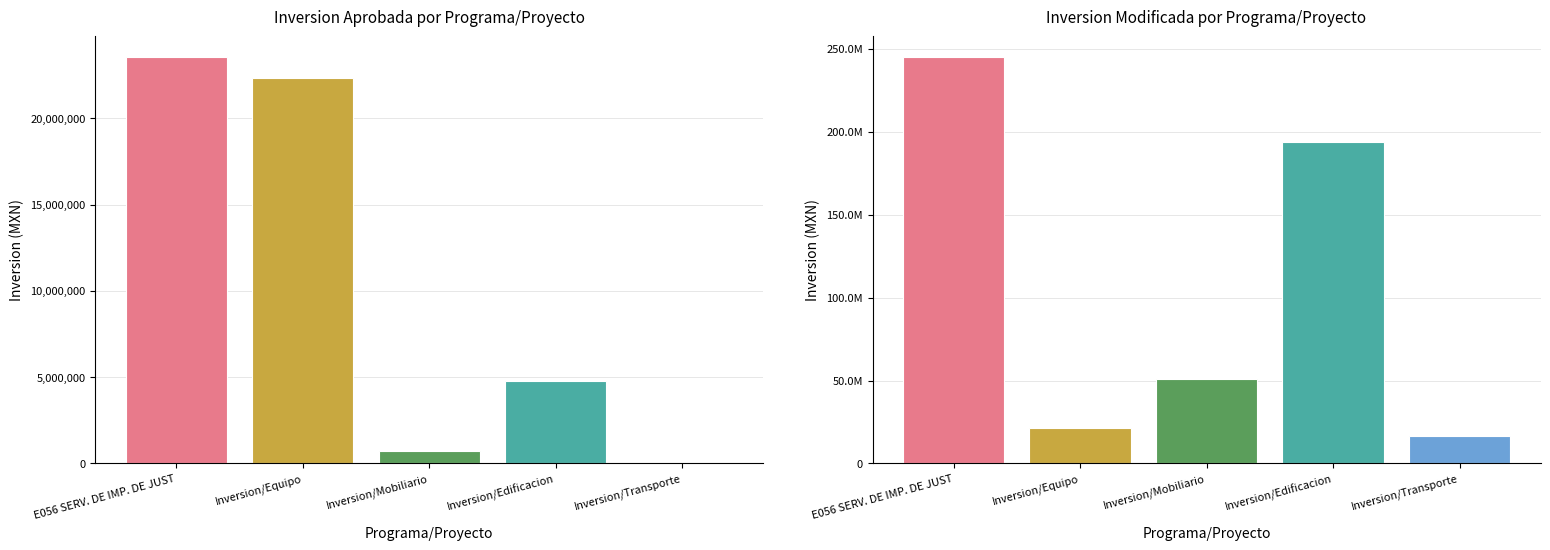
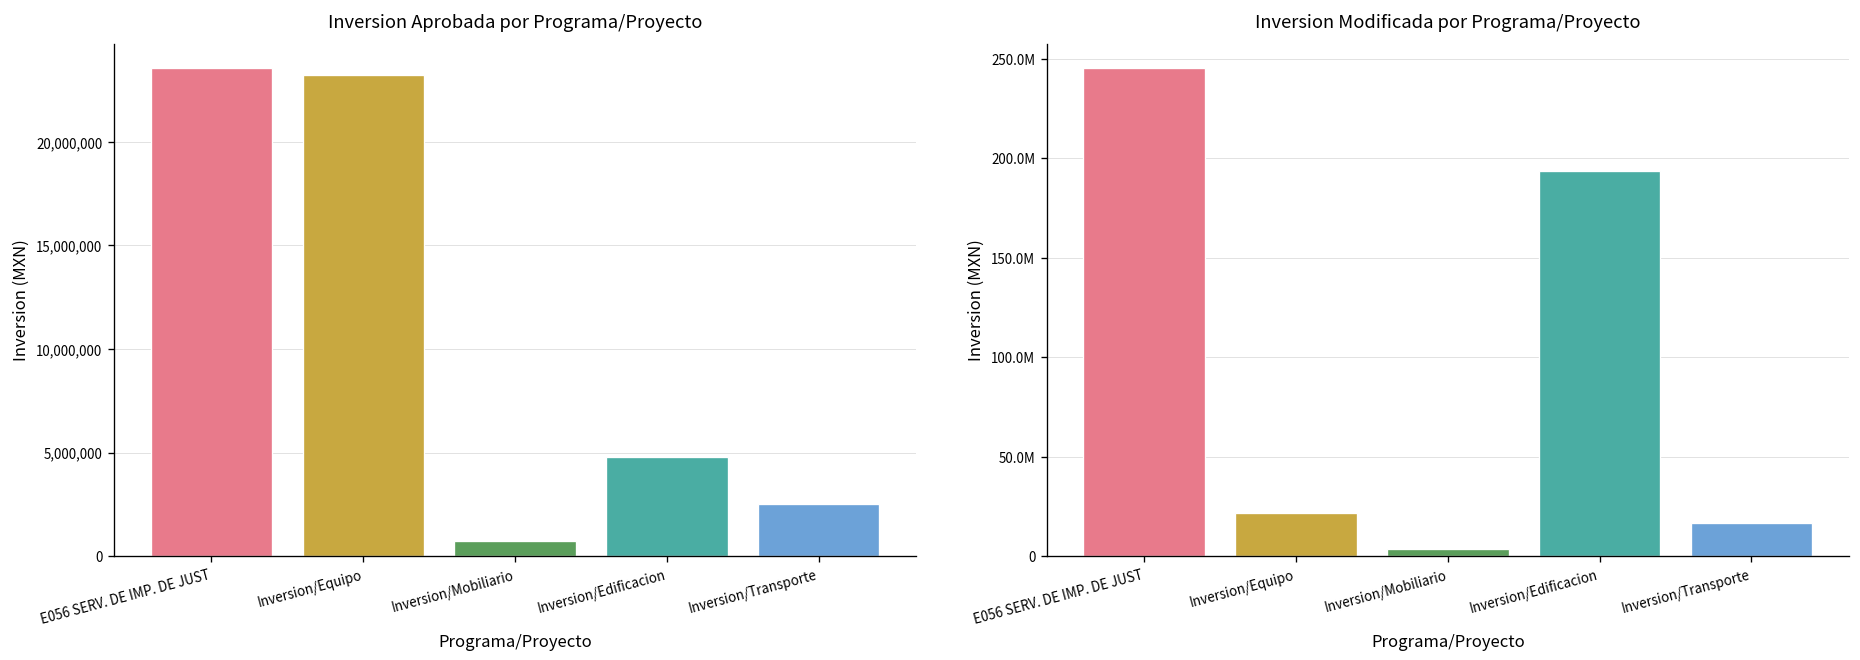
  {
    "Inversion Aprobada por Programa/Proyecto": {
      "E056 SERV. DE IMP. DE JUST": "23,600,000",
-     "Inversion/Equipo": "22,300,000",
+     "Inversion/Equipo": "23,200,000",
      "Inversion/Mobiliario": "800,000",
      "Inversion/Edificacion": "4,800,000",
-     "Inversion/Transporte": "0"
+     "Inversion/Transporte": "2,500,000"
    },
    "Inversion Modificada por Programa/Proyecto": {
      "E056 SERV. DE IMP. DE JUST": "245000000",
      "Inversion/Equipo": "21000000",
-     "Inversion/Mobiliario": "51000000",
+     "Inversion/Mobiliario": "4000000",
      "Inversion/Edificacion": "194000000",
      "Inversion/Transporte": "17000000"
    }
  }
